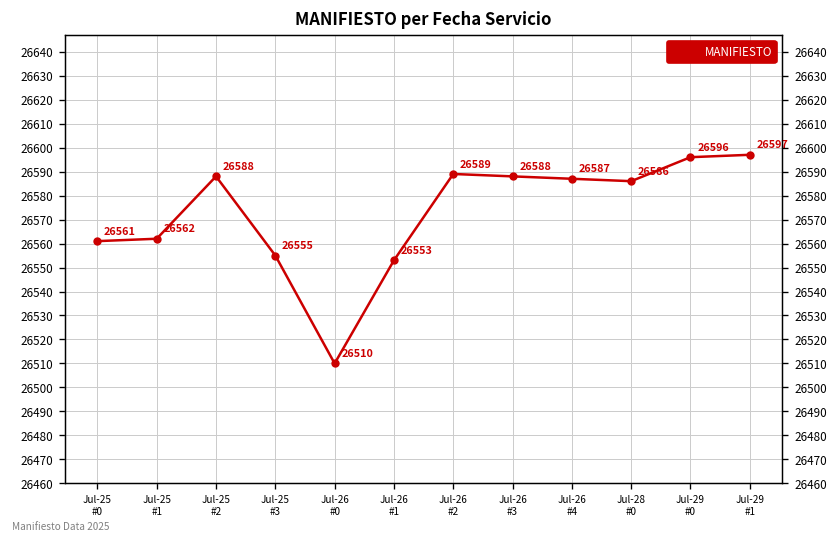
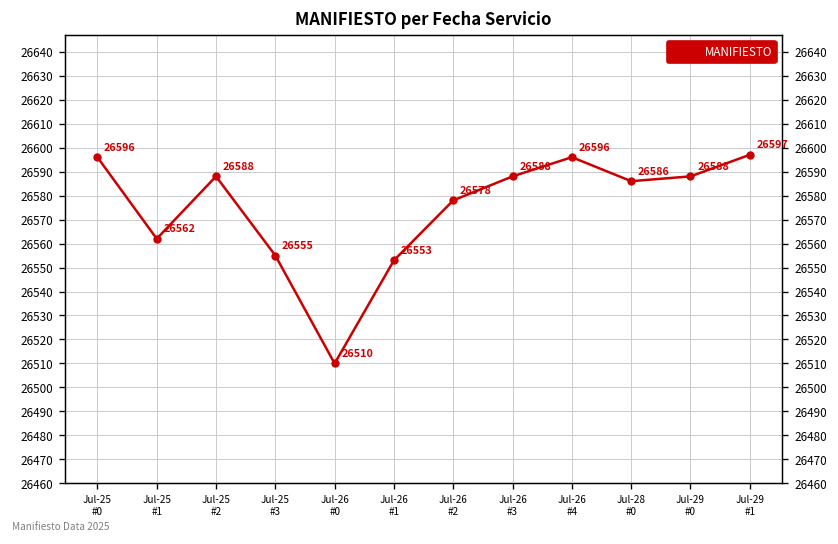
  {
-   "Jul-25 #0": 26561,
+   "Jul-25 #0": 26596,
    "Jul-25 #1": 26562,
    "Jul-25 #2": 26588,
    "Jul-25 #3": 26555,
    "Jul-26 #0": 26510,
    "Jul-26 #1": 26553,
-   "Jul-26 #2": 26589,
+   "Jul-26 #2": 26578,
    "Jul-26 #3": 26588,
-   "Jul-26 #4": 26587,
+   "Jul-26 #4": 26596,
    "Jul-28 #0": 26586,
-   "Jul-29 #0": 26596,
+   "Jul-29 #0": 26588,
    "Jul-29 #1": 26597
  }
